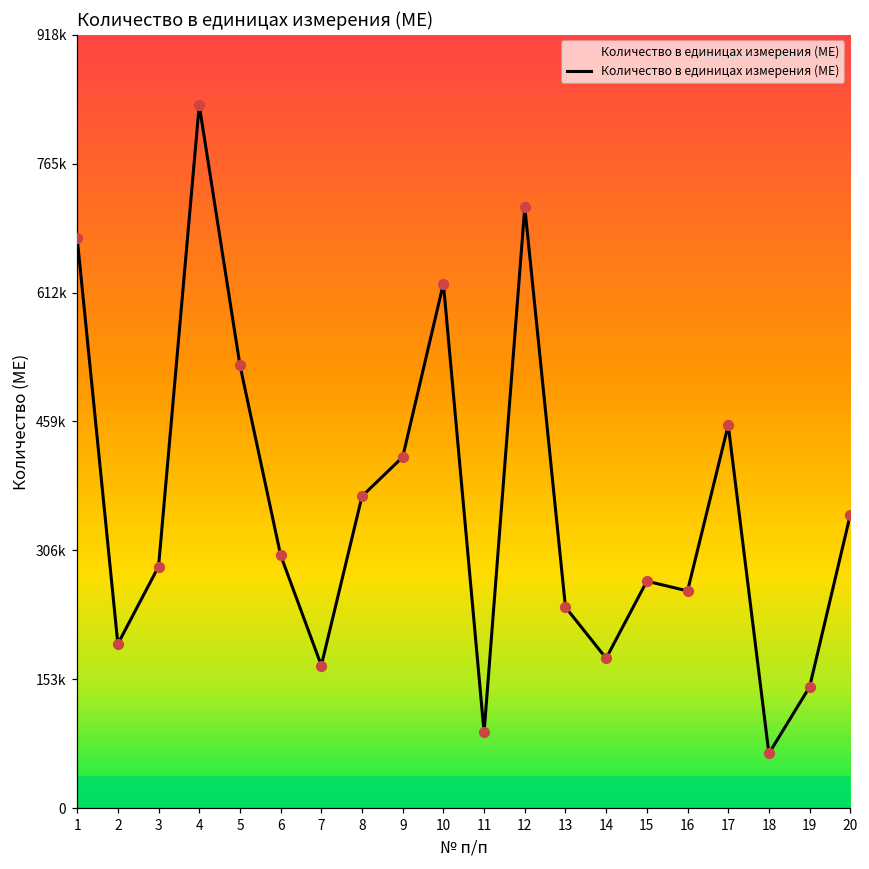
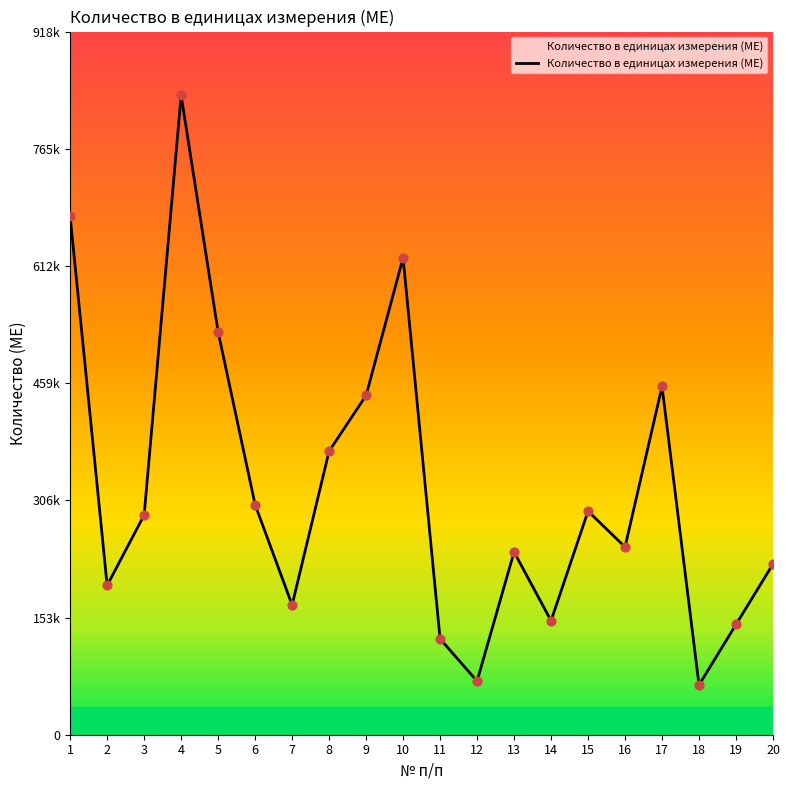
  {
    "1": 680000,
    "2": 200000,
    "3": 290000,
    "4": 840000,
    "5": 530000,
    "6": 300000,
    "7": 170000,
    "8": 370000,
-   "9": 420000,
+   "9": 440000,
    "10": 620000,
-   "11": 90000,
-   "12": 710000,
+   "11": 130000,
+   "12": 70000,
    "13": 240000,
-   "14": 180000,
-   "15": 270000,
-   "16": 260000,
+   "14": 150000,
+   "15": 290000,
+   "16": 250000,
    "17": 450000,
    "18": 70000,
    "19": 140000,
-   "20": 350000
+   "20": 220000
  }
